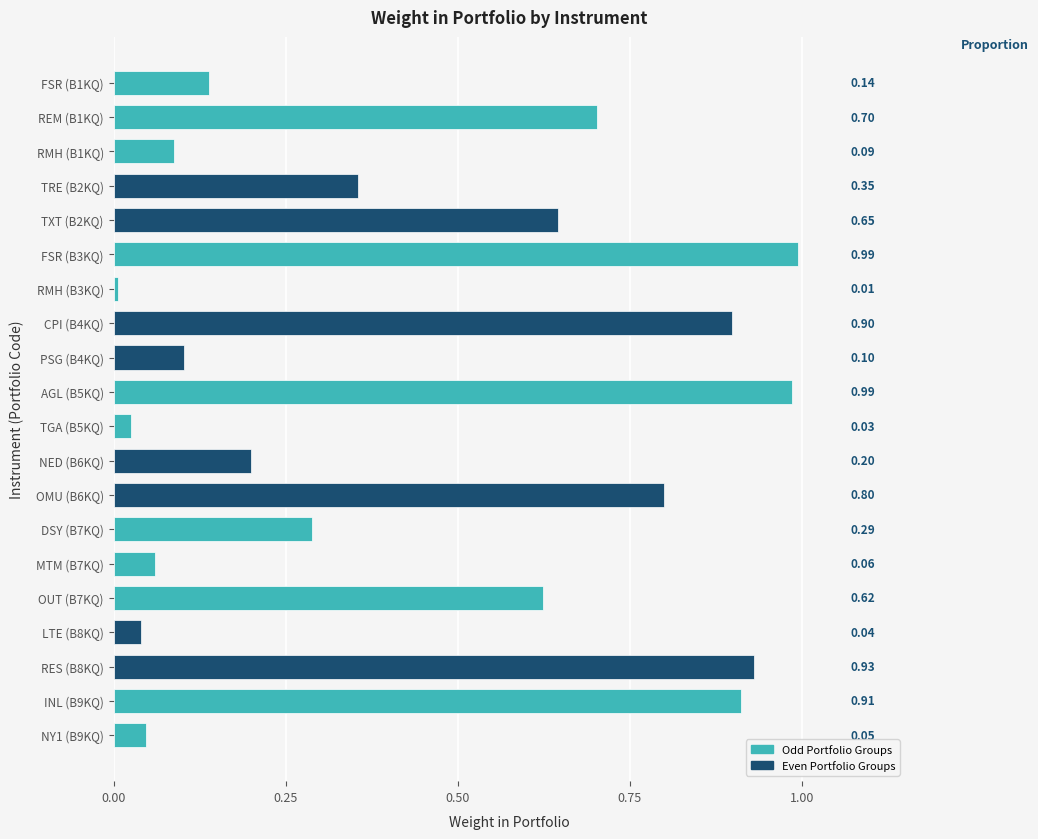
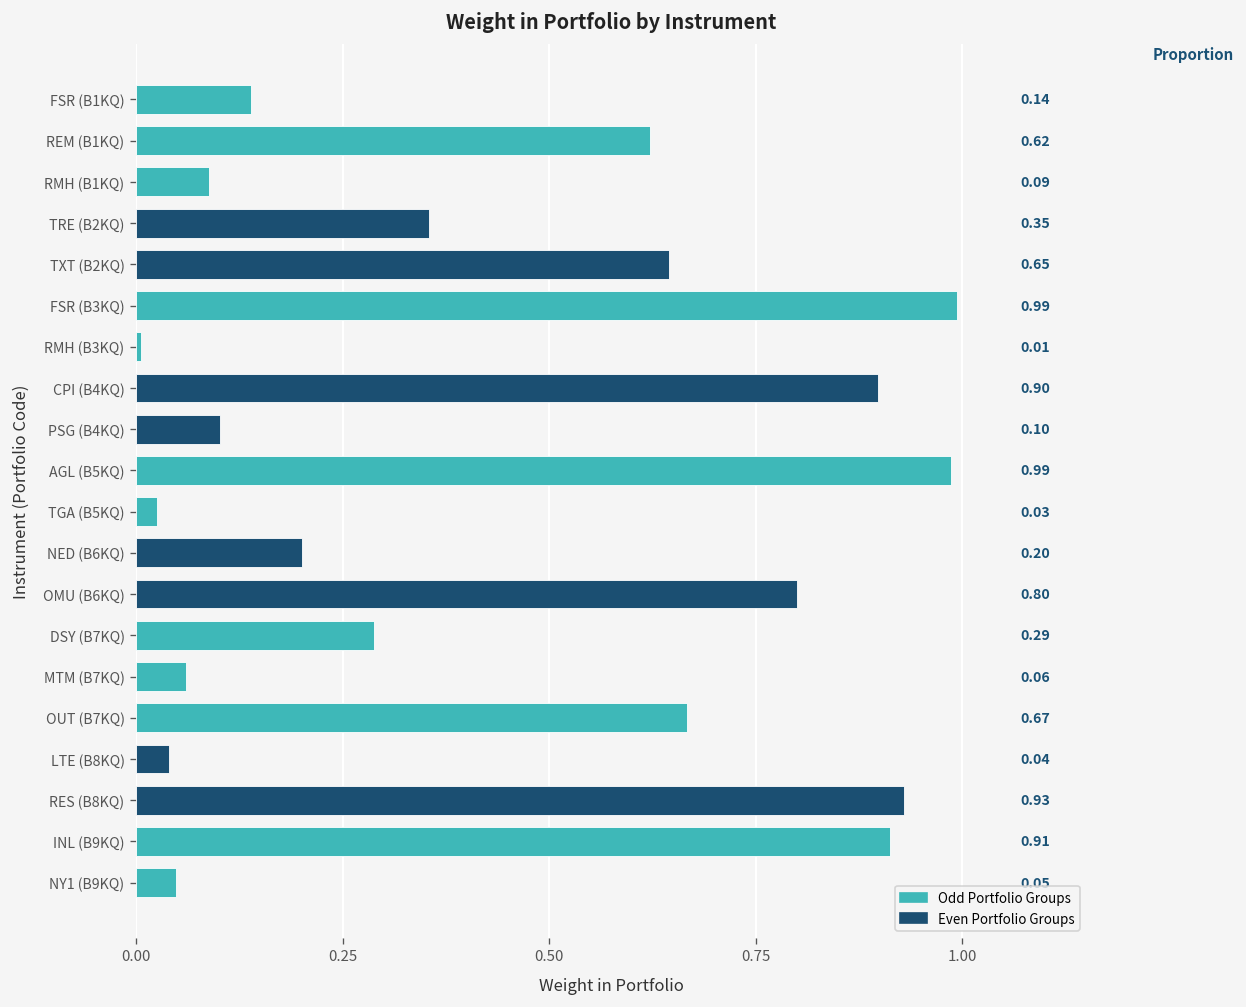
  {
-   "REM (B1KQ)": 0.70,
-   "OUT (B7KQ)": 0.62
+   "REM (B1KQ)": 0.62,
+   "OUT (B7KQ)": 0.67
  }
